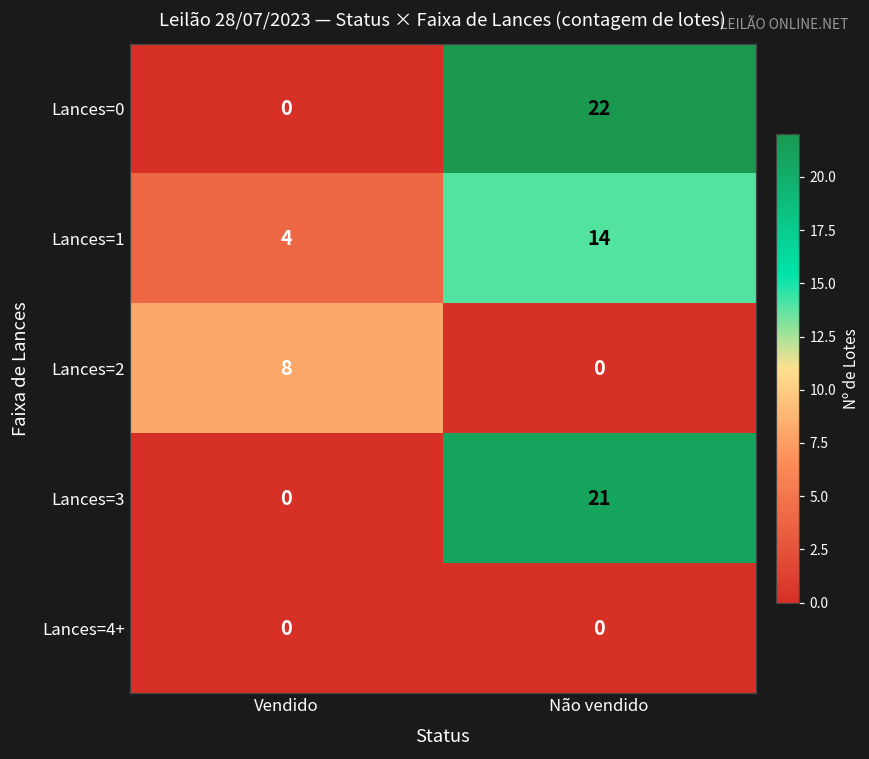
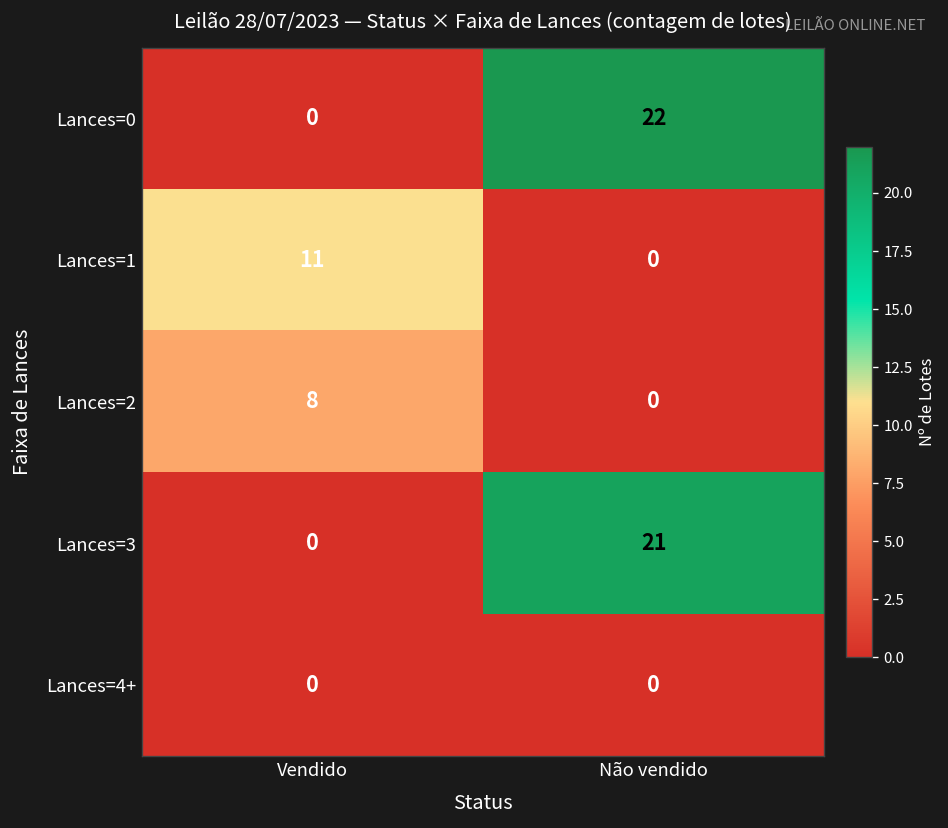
  {
    "Lances=0": {
      "Vendido": 0,
      "Não vendido": 22
    },
    "Lances=1": {
-     "Vendido": 4,
-     "Não vendido": 14
+     "Vendido": 11,
+     "Não vendido": 0
    },
    "Lances=2": {
      "Vendido": 8,
      "Não vendido": 0
    },
    "Lances=3": {
      "Vendido": 0,
      "Não vendido": 21
    },
    "Lances=4+": {
      "Vendido": 0,
      "Não vendido": 0
    }
  }
